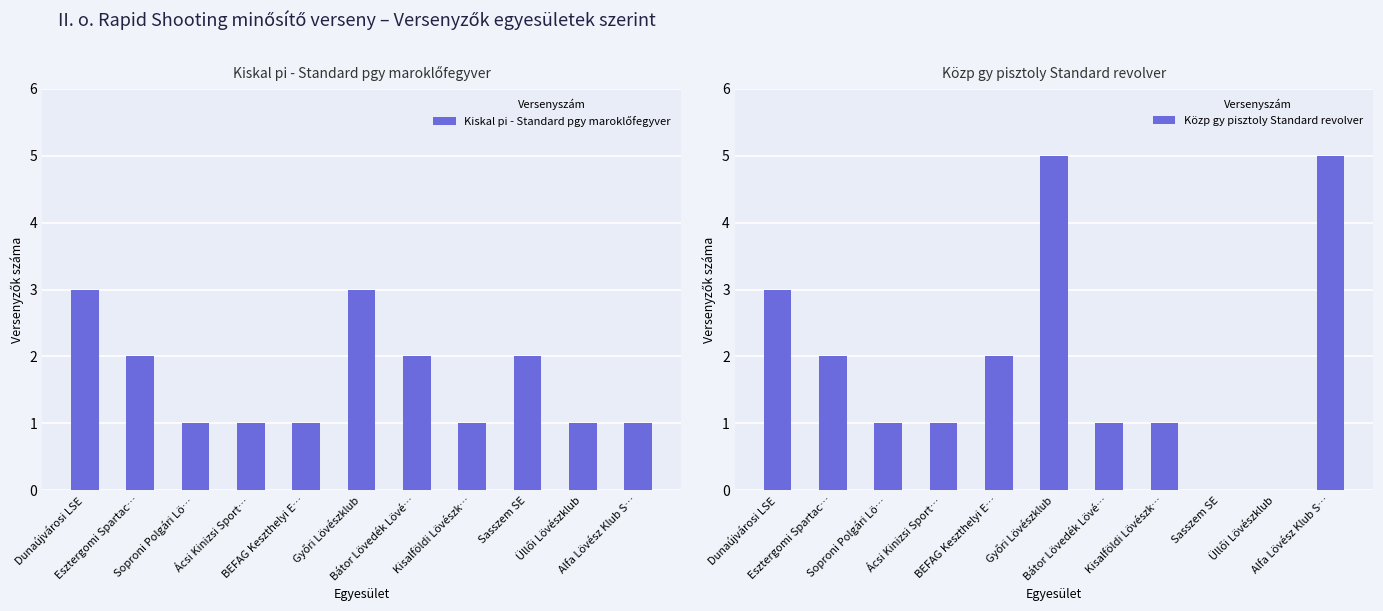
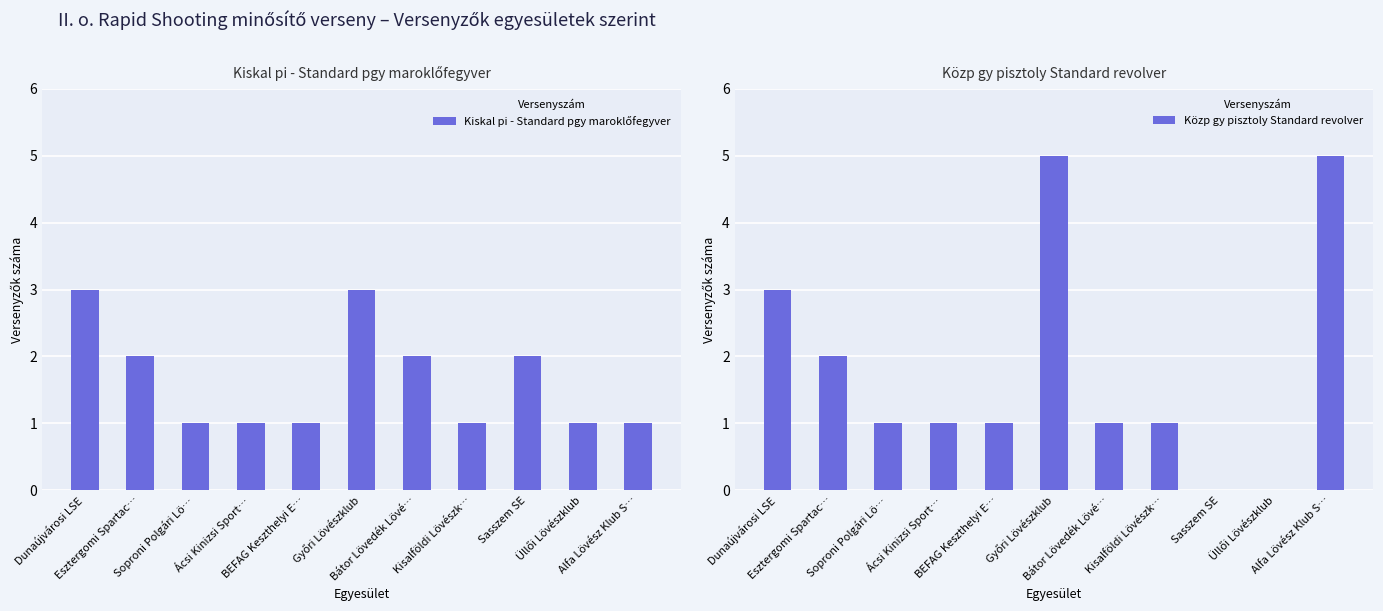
  {
    "Kiskal pi - Standard pgy maroklőfegyver": {
      "Dunaújvárosi LSE": 3.0,
      "Esztergomi Spartac…": 2.0,
      "Soproni Polgári Lö…": 1.0,
      "Ácsi Kinizsi Sport…": 1.0,
      "BEFAG Keszthelyi E…": 1.0,
      "Győri Lövészklub": 3.0,
      "Bátor Lövedék Lövé…": 2.0,
      "Kisalföldi Lövészk…": 1.0,
      "Sasszem SE": 2.0,
      "Üllői Lövészklub": 1.0,
      "Alfa Lövész Klub S…": 1.0
    },
    "Közp gy pisztoly Standard revolver": {
      "Dunaújvárosi LSE": 3,
      "Esztergomi Spartac…": 2,
      "Soproni Polgári Lö…": 1,
      "Ácsi Kinizsi Sport…": 1,
-     "BEFAG Keszthelyi E…": 2,
+     "BEFAG Keszthelyi E…": 1,
      "Győri Lövészklub": 5,
      "Bátor Lövedék Lövé…": 1,
      "Kisalföldi Lövészk…": 1,
      "Sasszem SE": 0,
      "Üllői Lövészklub": 0,
      "Alfa Lövész Klub S…": 5
    }
  }
